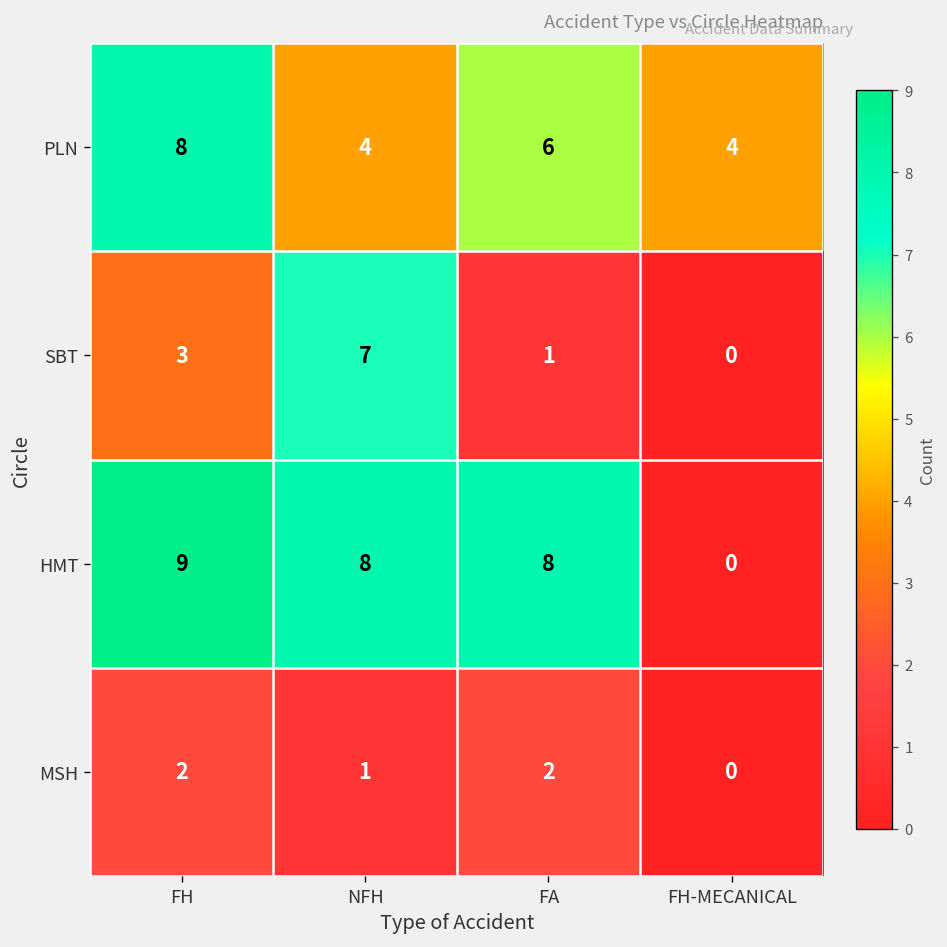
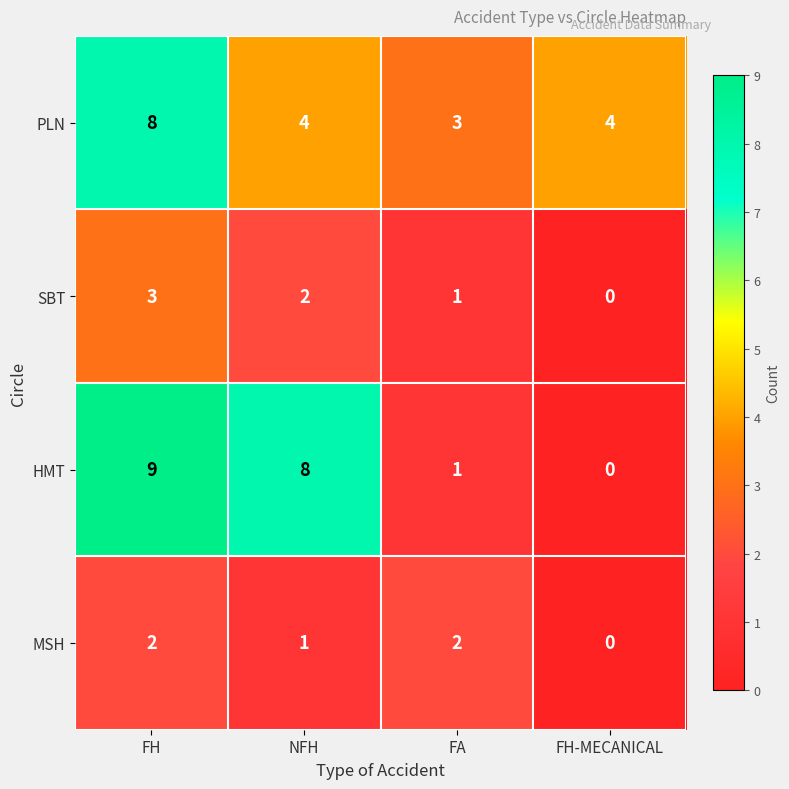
  {
    "PLN": {
      "FH": 8,
      "NFH": 4,
-     "FA": 6,
+     "FA": 3,
      "FH-MECANICAL": 4
    },
    "SBT": {
      "FH": 3,
-     "NFH": 7,
+     "NFH": 2,
      "FA": 1,
      "FH-MECANICAL": 0
    },
    "HMT": {
      "FH": 9,
      "NFH": 8,
-     "FA": 8,
+     "FA": 1,
      "FH-MECANICAL": 0
    },
    "MSH": {
      "FH": 2,
      "NFH": 1,
      "FA": 2,
      "FH-MECANICAL": 0
    }
  }
